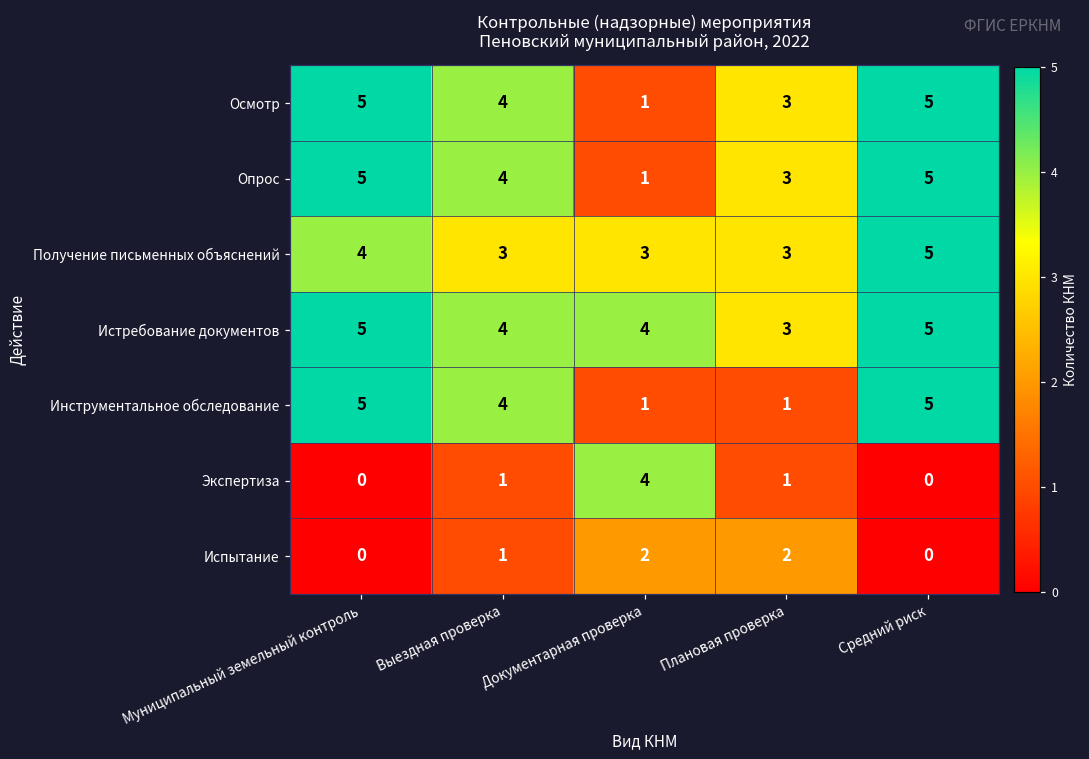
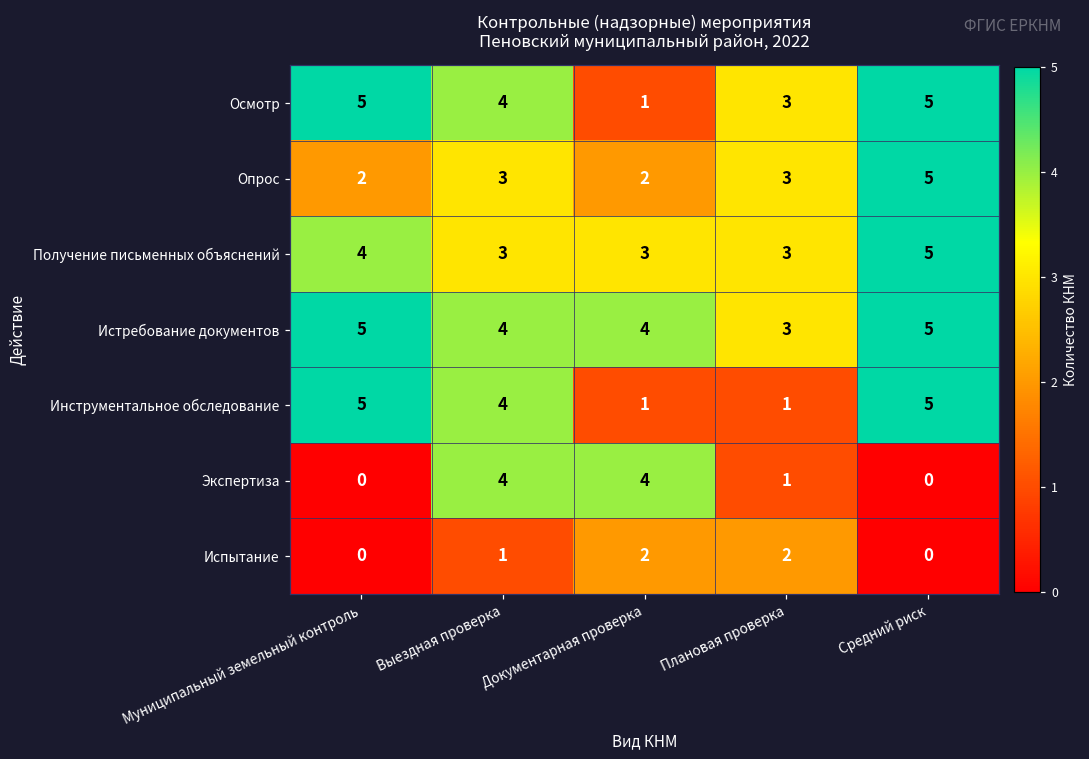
  {
    "Осмотр": {
      "Муниципальный земельный контроль": 5,
      "Выездная проверка": 4,
      "Документарная проверка": 1,
      "Плановая проверка": 3,
      "Средний риск": 5
    },
    "Опрос": {
-     "Муниципальный земельный контроль": 5,
-     "Выездная проверка": 4,
-     "Документарная проверка": 1,
+     "Муниципальный земельный контроль": 2,
+     "Выездная проверка": 3,
+     "Документарная проверка": 2,
      "Плановая проверка": 3,
      "Средний риск": 5
    },
    "Получение письменных объяснений": {
      "Муниципальный земельный контроль": 4,
      "Выездная проверка": 3,
      "Документарная проверка": 3,
      "Плановая проверка": 3,
      "Средний риск": 5
    },
    "Истребование документов": {
      "Муниципальный земельный контроль": 5,
      "Выездная проверка": 4,
      "Документарная проверка": 4,
      "Плановая проверка": 3,
      "Средний риск": 5
    },
    "Инструментальное обследование": {
      "Муниципальный земельный контроль": 5,
      "Выездная проверка": 4,
      "Документарная проверка": 1,
      "Плановая проверка": 1,
      "Средний риск": 5
    },
    "Экспертиза": {
      "Муниципальный земельный контроль": 0,
-     "Выездная проверка": 1,
+     "Выездная проверка": 4,
      "Документарная проверка": 4,
      "Плановая проверка": 1,
      "Средний риск": 0
    },
    "Испытание": {
      "Муниципальный земельный контроль": 0,
      "Выездная проверка": 1,
      "Документарная проверка": 2,
      "Плановая проверка": 2,
      "Средний риск": 0
    }
  }
